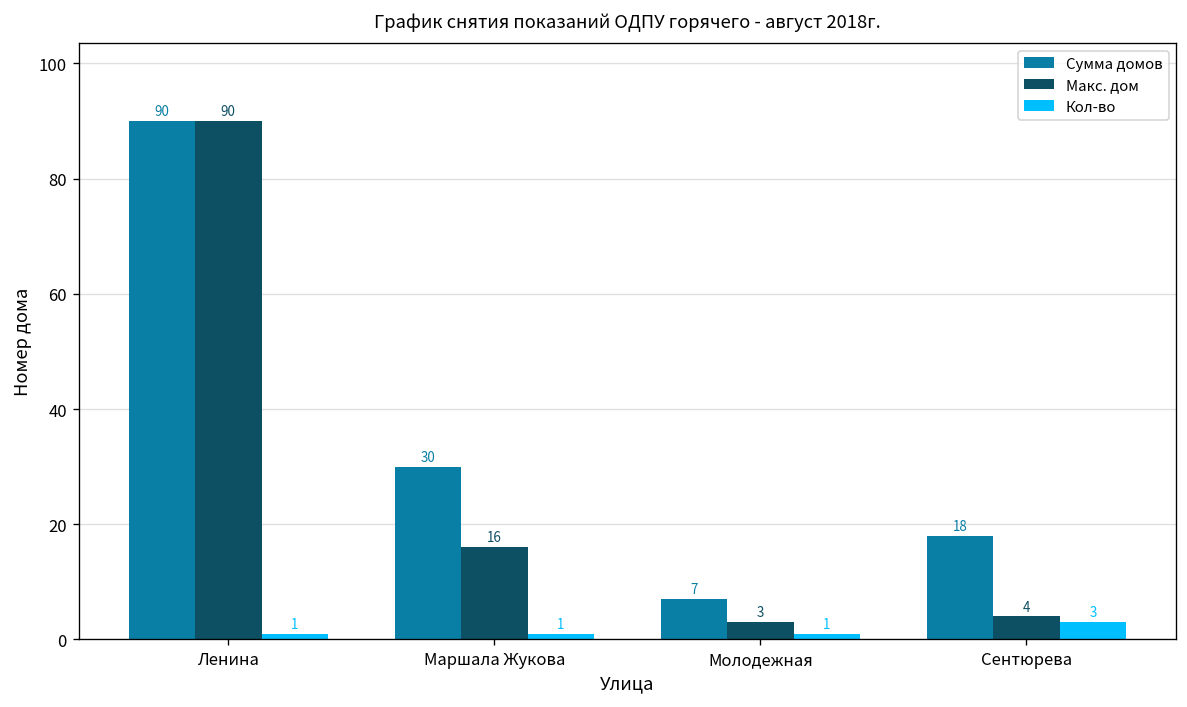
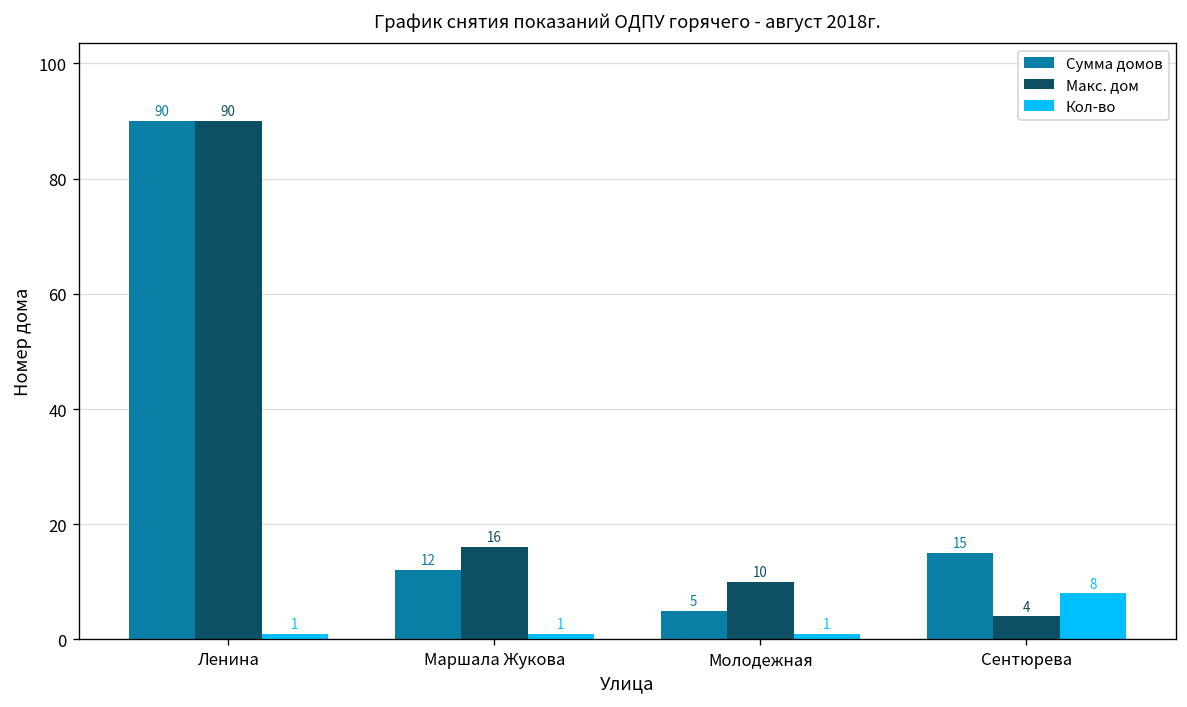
  {
    "Сумма домов": {
      "Ленина": 90,
-     "Маршала Жукова": 30,
-     "Молодежная": 7,
-     "Сентюрева": 18
+     "Маршала Жукова": 12,
+     "Молодежная": 5,
+     "Сентюрева": 15
    },
    "Макс. дом": {
      "Ленина": 90,
      "Маршала Жукова": 16,
-     "Молодежная": 3,
+     "Молодежная": 10,
      "Сентюрева": 4
    },
    "Кол-во": {
      "Ленина": 1,
      "Маршала Жукова": 1,
      "Молодежная": 1,
-     "Сентюрева": 3
+     "Сентюрева": 8
    }
  }
